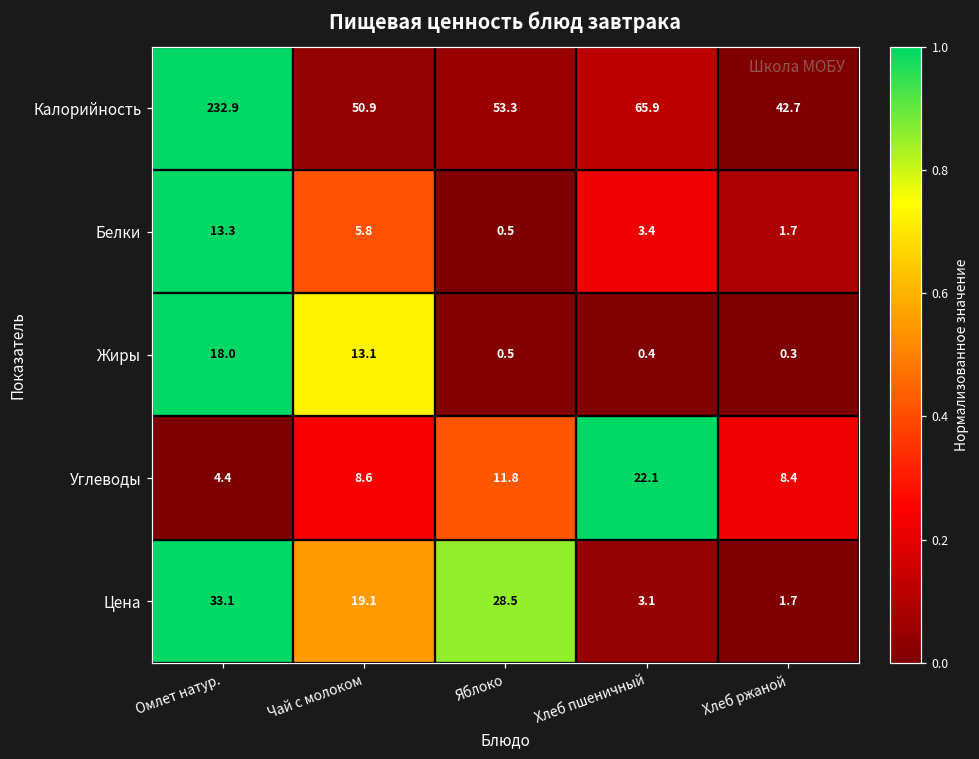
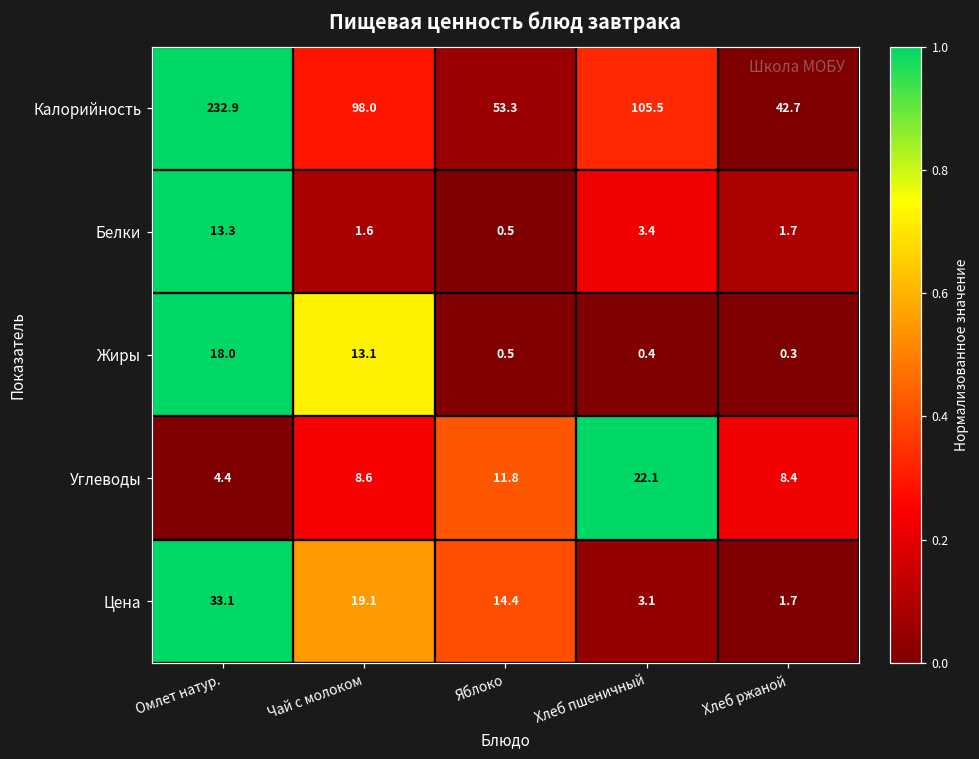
  {
    "Калорийность": {
      "Омлет натур.": 232.9,
-     "Чай с молоком": 50.9,
+     "Чай с молоком": 98.0,
      "Яблоко": 53.3,
-     "Хлеб пшеничный": 65.9
+     "Хлеб пшеничный": 105.5
    },
    "Белки": {
      "Омлет натур.": 13.3,
-     "Чай с молоком": 5.8,
+     "Чай с молоком": 1.6,
      "Яблоко": 0.5,
      "Хлеб пшеничный": 3.4,
      "Хлеб ржаной": 1.7
    },
    "Жиры": {
      "Омлет натур.": 18.0,
      "Чай с молоком": 13.1,
      "Яблоко": 0.5,
      "Хлеб пшеничный": 0.4,
      "Хлеб ржаной": 0.3
    },
    "Углеводы": {
      "Омлет натур.": 4.4,
      "Чай с молоком": 8.6,
      "Яблоко": 11.8,
      "Хлеб пшеничный": 22.1,
      "Хлеб ржаной": 8.4
    },
    "Цена": {
      "Омлет натур.": 33.1,
      "Чай с молоком": 19.1,
-     "Яблоко": 28.5,
+     "Яблоко": 14.4,
      "Хлеб пшеничный": 3.1,
      "Хлеб ржаной": 1.7
    }
  }
